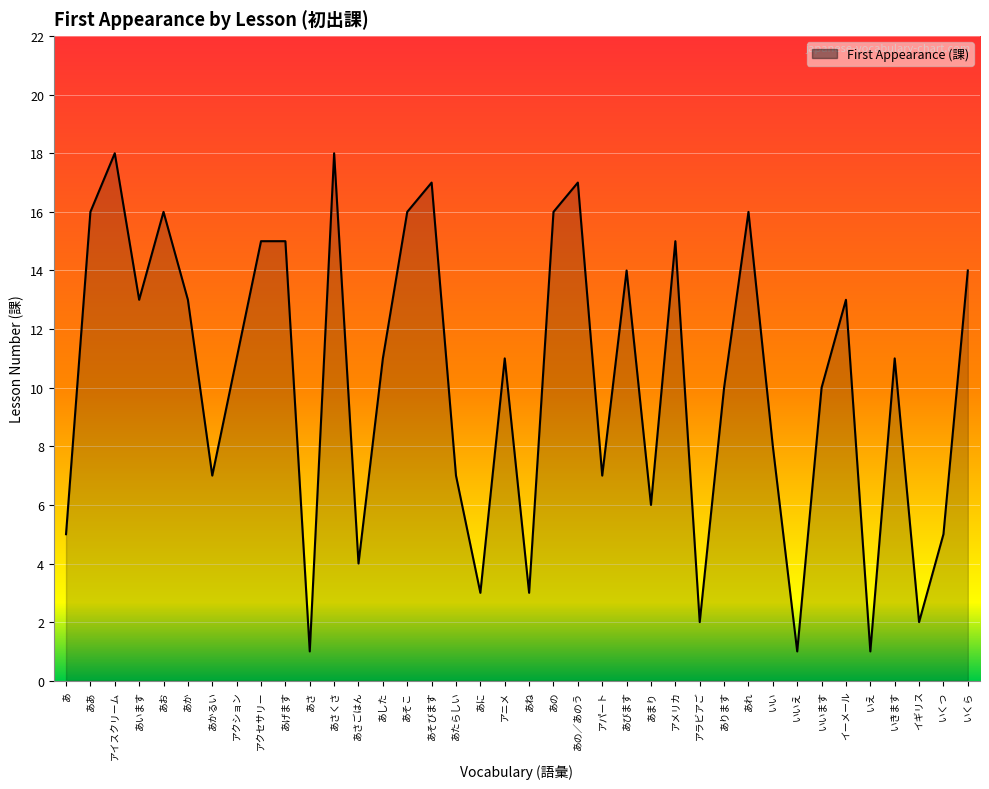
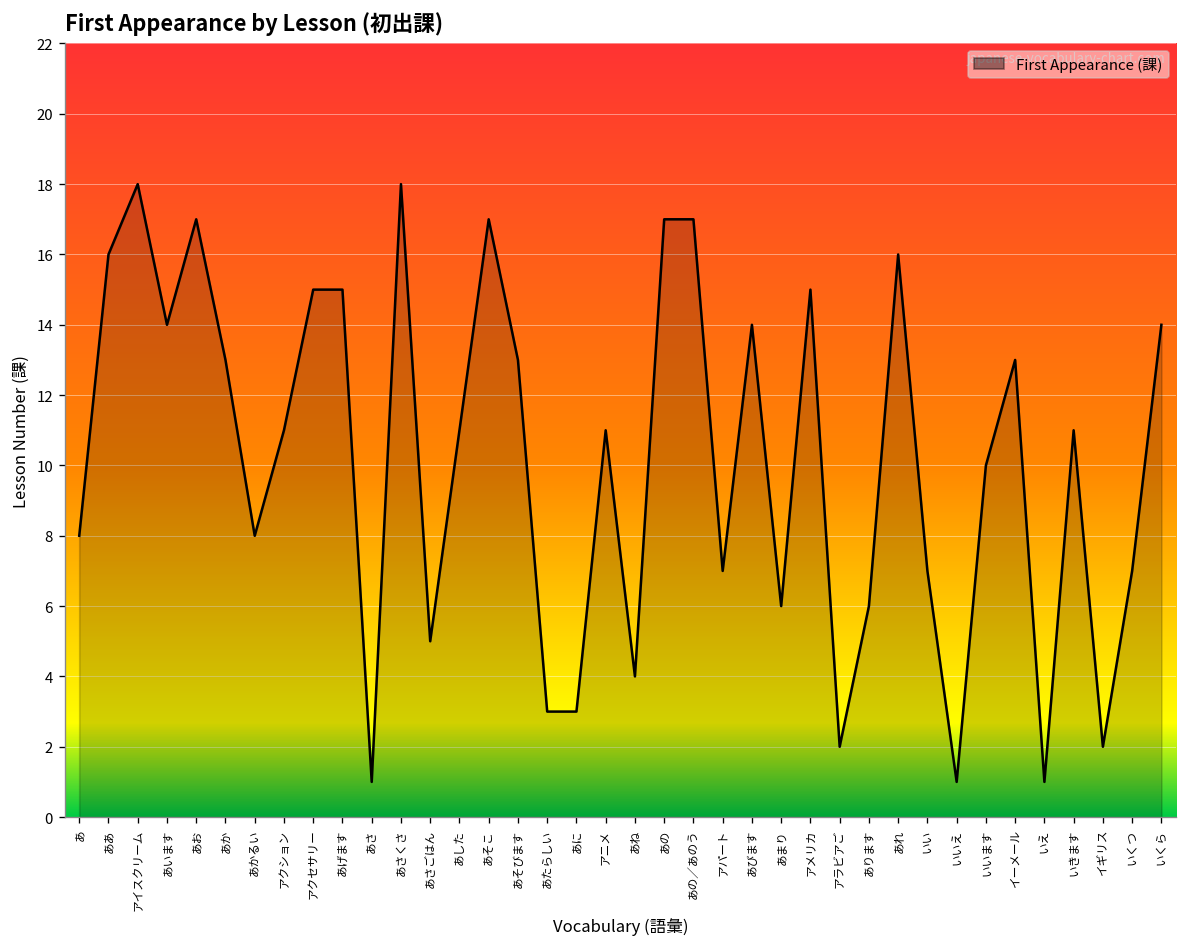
  {
-   "あ": 5,
+   "あ": 8,
    "ああ": 16,
    "アイスクリーム": 18,
-   "あいます": 13,
-   "あお": 16,
+   "あいます": 14,
+   "あお": 17,
    "あか": 13,
-   "あかるい": 7,
+   "あかるい": 8,
    "アクション": 11,
    "アクセサリー": 15,
    "あげます": 15,
    "あさ": 1,
    "あさくさ": 18,
-   "あさごはん": 4,
+   "あさごはん": 5,
    "あした": 11,
-   "あそこ": 16,
-   "あそびます": 17,
-   "あたらしい": 7,
+   "あそこ": 17,
+   "あそびます": 13,
+   "あたらしい": 3,
    "あに": 3,
    "アニメ": 11,
-   "あね": 3,
-   "あの": 16,
+   "あね": 4,
+   "あの": 17,
    "あの／あのう": 17,
    "アパート": 7,
    "あびます": 14,
    "あまり": 6,
    "アメリカ": 15,
    "アラビアご": 2,
-   "あります": 10,
+   "あります": 6,
    "あれ": 16,
-   "いい": 8,
+   "いい": 7,
    "いいえ": 1,
    "いいます": 10,
    "イーメール": 13,
    "いえ": 1,
    "いきます": 11,
    "イギリス": 2,
-   "いくつ": 5,
+   "いくつ": 7,
    "いくら": 14
  }
